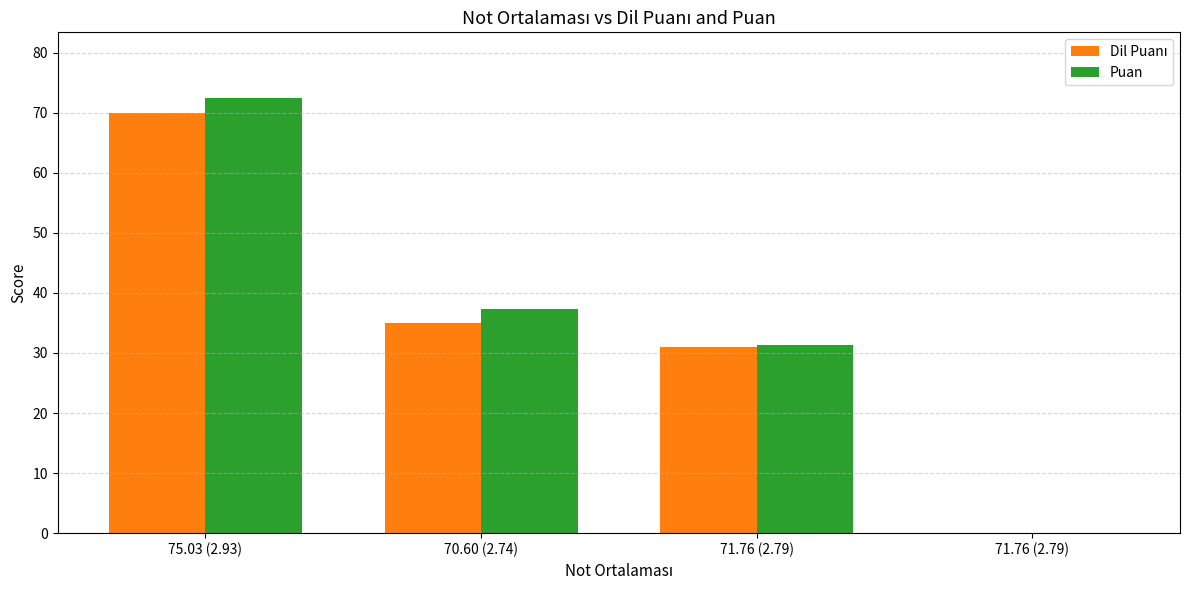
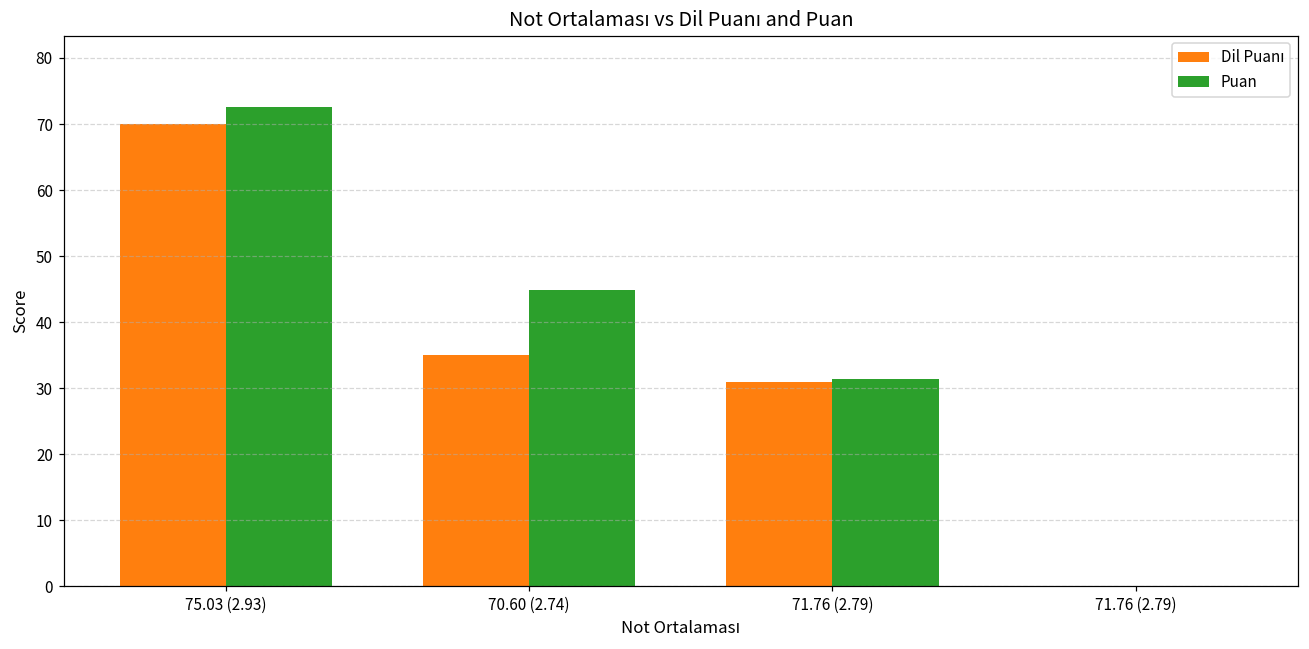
  {
    "Dil Puanı": {
      "75.03 (2.93)": 70,
      "70.60 (2.74)": 35
    },
    "Puan": {
      "75.03 (2.93)": 73,
-     "70.60 (2.74)": 37
+     "70.60 (2.74)": 45
    }
  }
